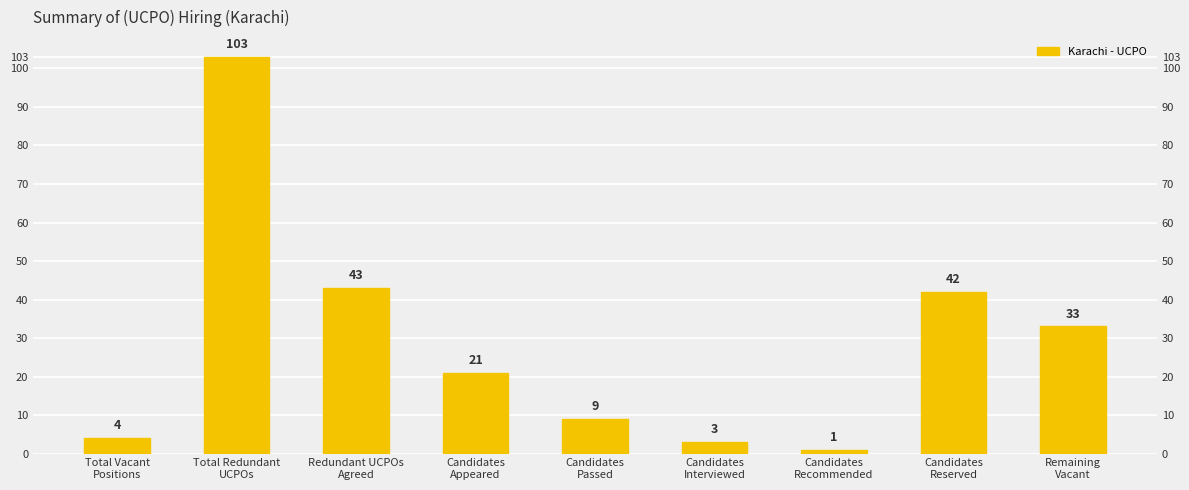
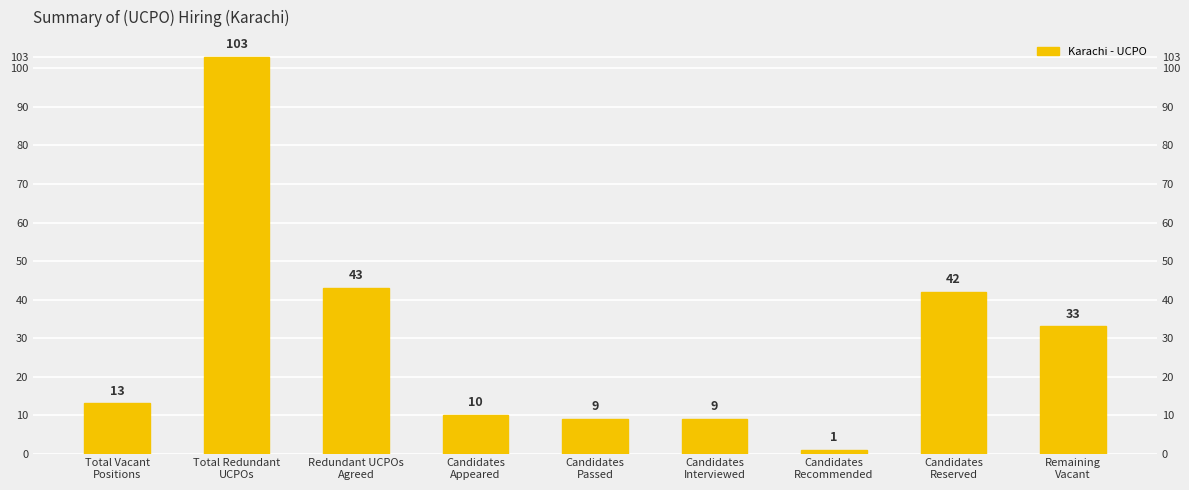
  {
-   "Total Vacant Positions": 4,
+   "Total Vacant Positions": 13,
    "Total Redundant UCPOs": 103,
    "Redundant UCPOs Agreed": 43,
-   "Candidates Appeared": 21,
+   "Candidates Appeared": 10,
    "Candidates Passed": 9,
-   "Candidates Interviewed": 3,
+   "Candidates Interviewed": 9,
    "Candidates Recommended": 1,
    "Candidates Reserved": 42,
    "Remaining Vacant": 33
  }
